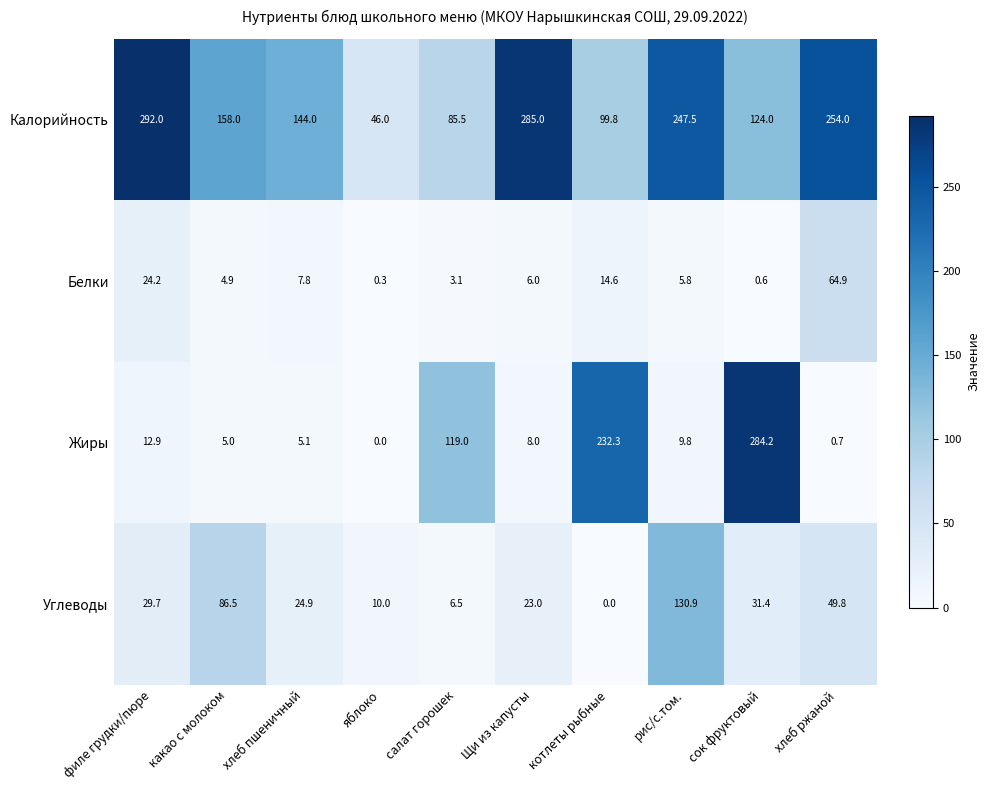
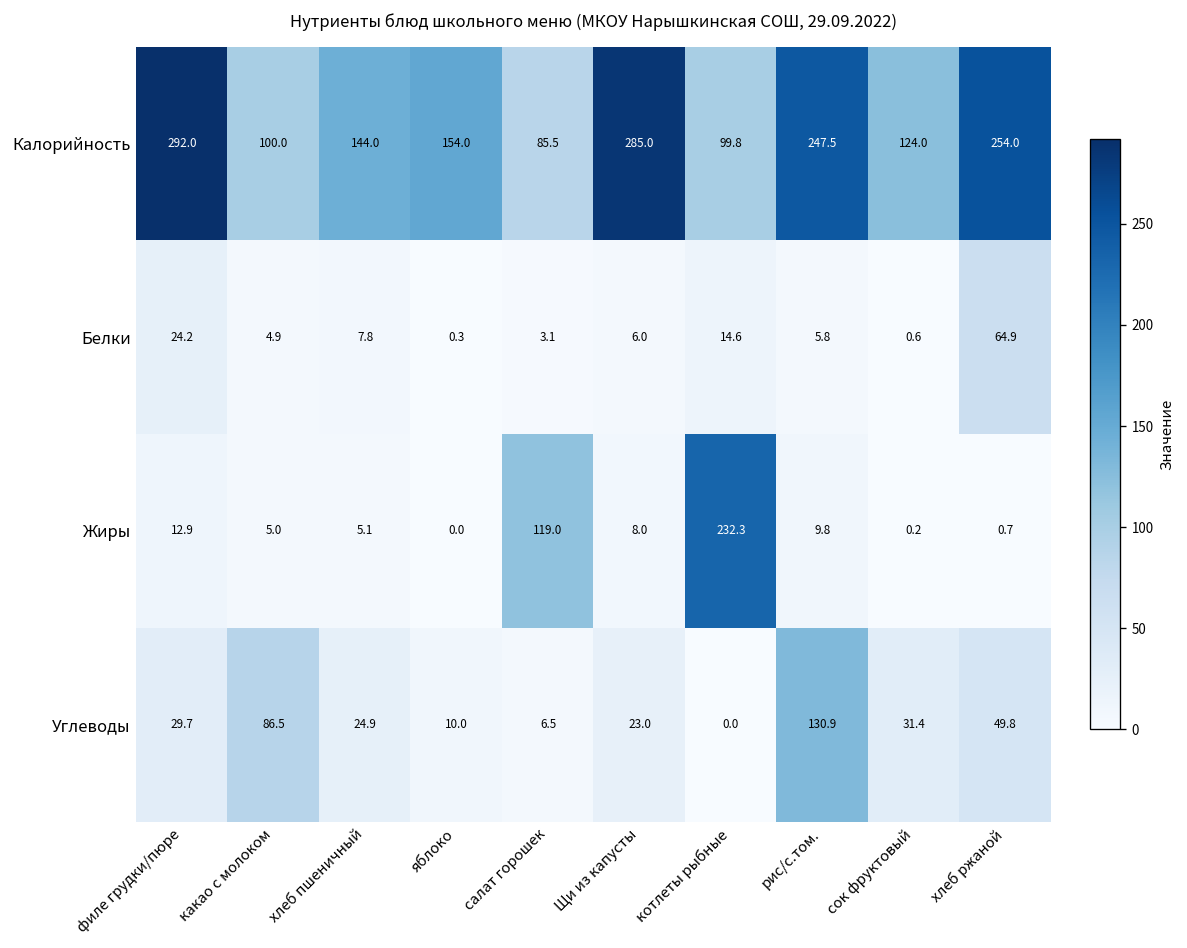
  {
    "Калорийность": {
      "филе грудки/пюре": 292.0,
-     "какао с молоком": 158.0,
+     "какао с молоком": 100.0,
      "хлеб пшеничный": 144.0,
-     "яблоко": 46.0,
+     "яблоко": 154.0,
      "салат горошек": 85.5,
      "Щи из капусты": 285.0,
      "котлеты рыбные": 99.8,
      "рис/с.том.": 247.5,
      "сок фруктовый": 124.0,
      "хлеб ржаной": 254.0
    },
    "Белки": {
      "филе грудки/пюре": 24.2,
      "какао с молоком": 4.9,
      "хлеб пшеничный": 7.8,
      "яблоко": 0.3,
      "салат горошек": 3.1,
      "Щи из капусты": 6.0,
      "котлеты рыбные": 14.6,
      "рис/с.том.": 5.8,
      "сок фруктовый": 0.6,
      "хлеб ржаной": 64.9
    },
    "Жиры": {
      "филе грудки/пюре": 12.9,
      "какао с молоком": 5.0,
      "хлеб пшеничный": 5.1,
      "яблоко": 0.0,
      "салат горошек": 119.0,
      "Щи из капусты": 8.0,
      "котлеты рыбные": 232.3,
      "рис/с.том.": 9.8,
-     "сок фруктовый": 284.2,
+     "сок фруктовый": 0.2,
      "хлеб ржаной": 0.7
    },
    "Углеводы": {
      "филе грудки/пюре": 29.7,
      "какао с молоком": 86.5,
      "хлеб пшеничный": 24.9,
      "яблоко": 10.0,
      "салат горошек": 6.5,
      "Щи из капусты": 23.0,
      "котлеты рыбные": 0.0,
      "рис/с.том.": 130.9,
      "сок фруктовый": 31.4,
      "хлеб ржаной": 49.8
    }
  }
